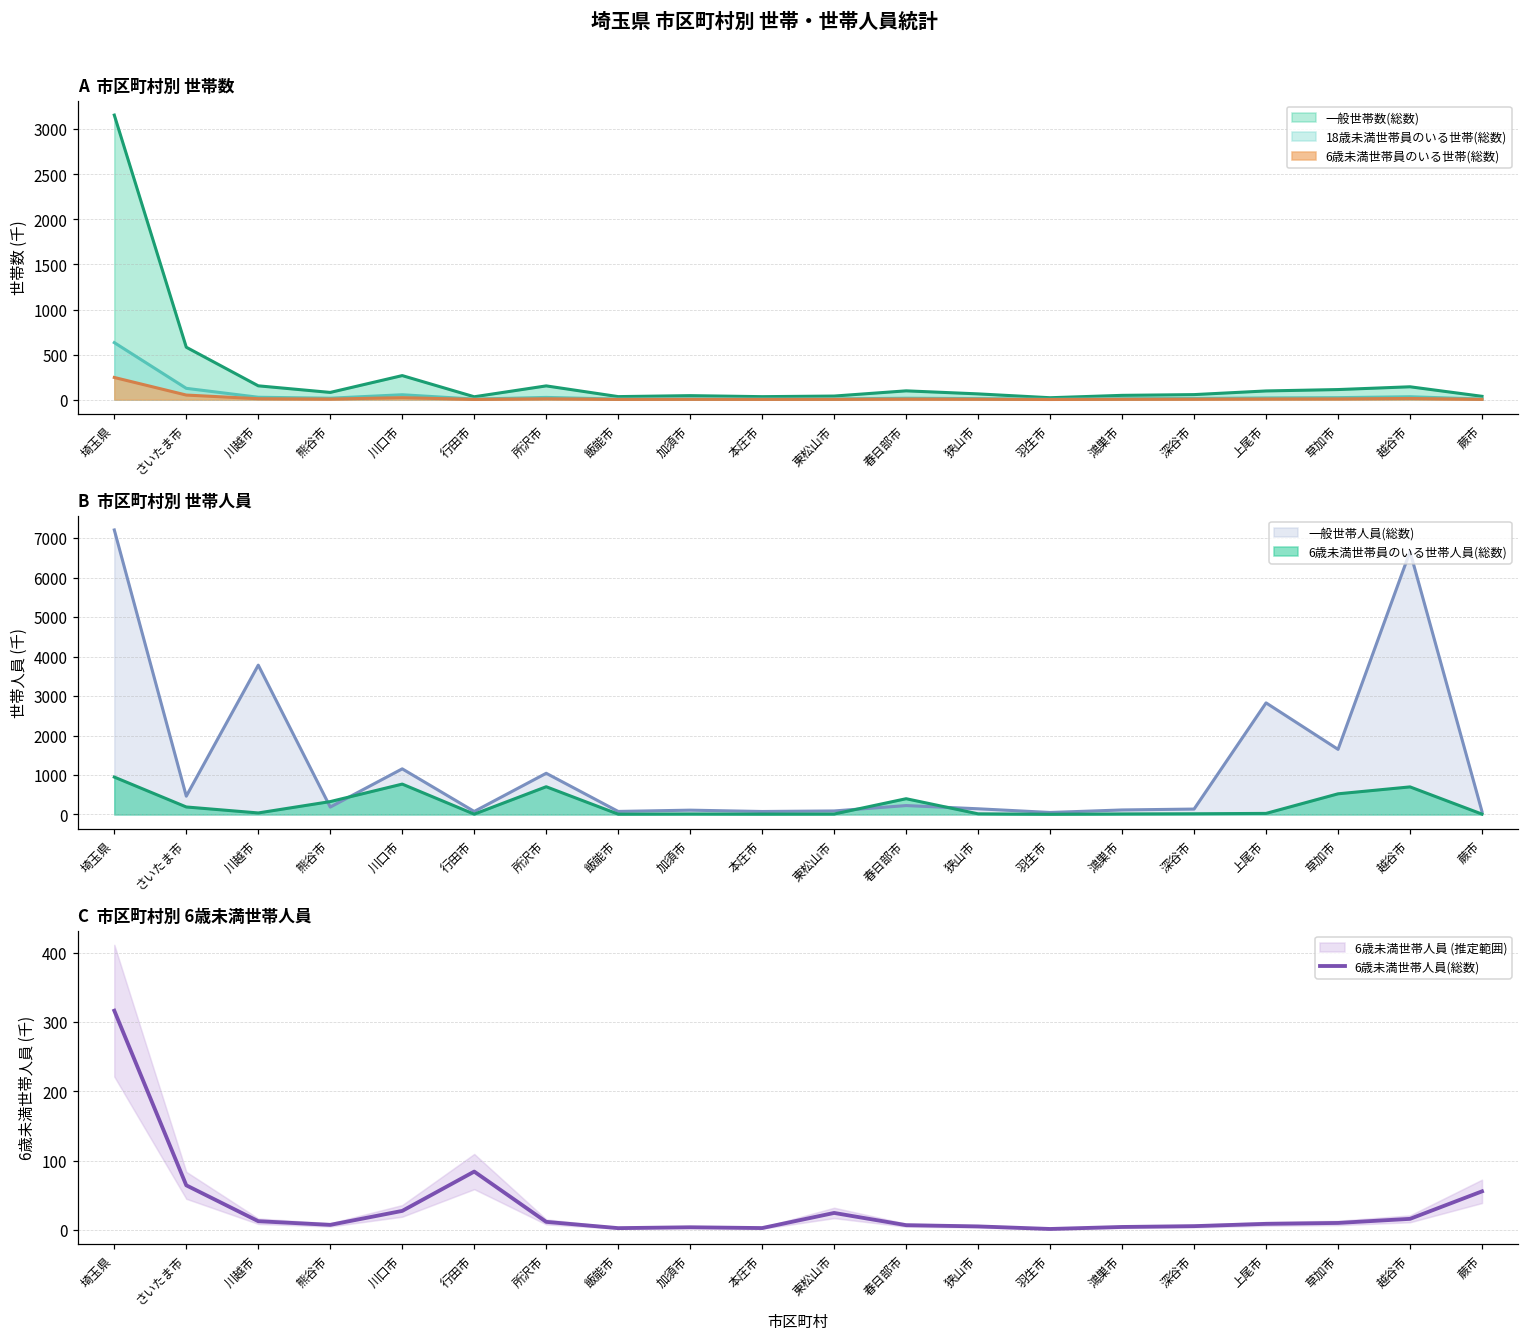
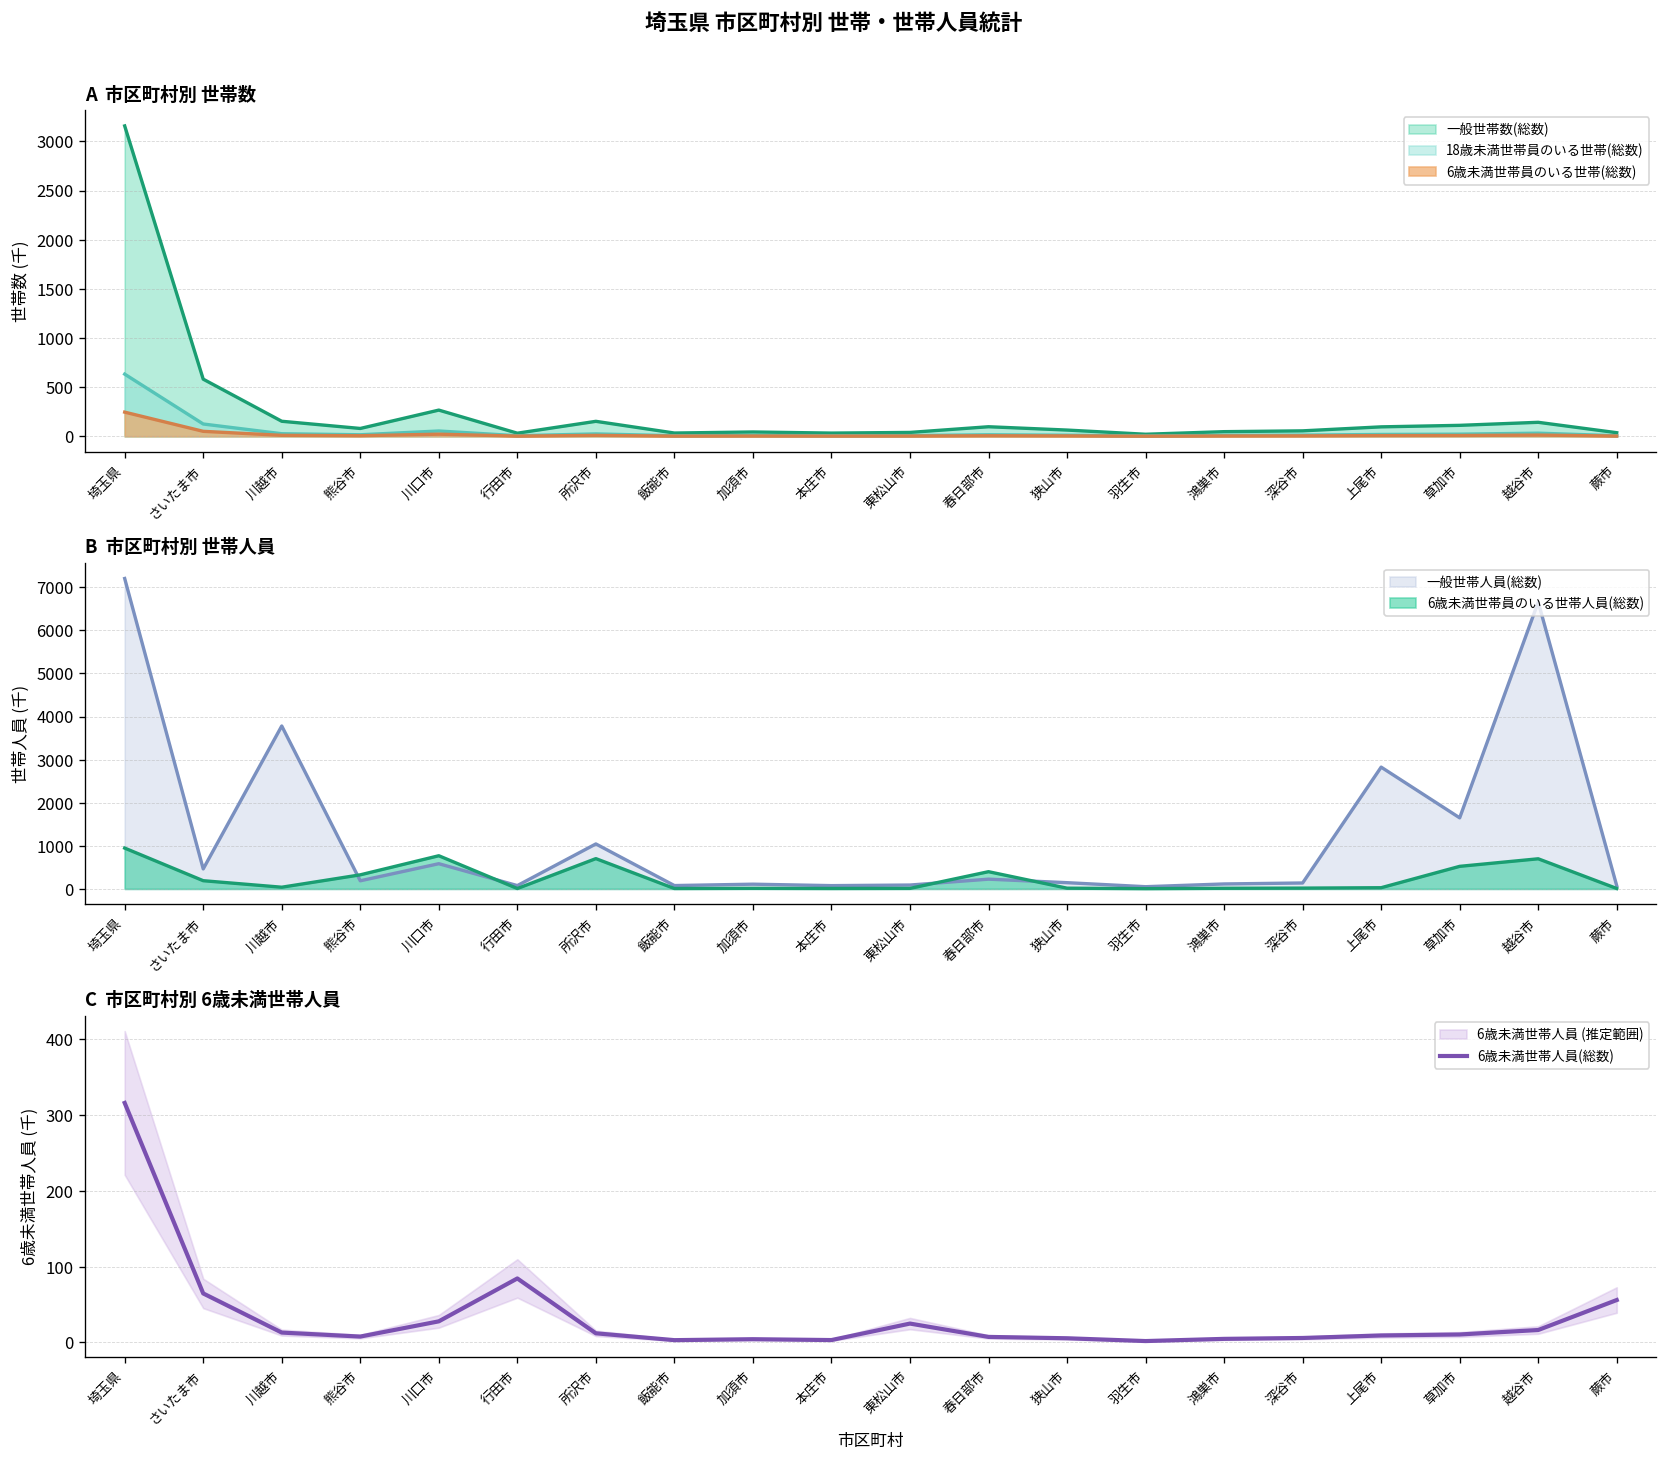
  {
    "A 市区町村別 世帯数": {
      "6歳未満世帯員のいる世帯(総数)": {
        "埼玉県": 200,
        "さいたま市": 100,
        "川口市": 0
      }
    },
    "B 市区町村別 世帯人員": {
      "一般世帯人員(総数)": {
        "埼玉県": 7200,
        "さいたま市": 500,
        "川越市": 3800,
        "熊谷市": 200,
-       "川口市": 1200,
+       "川口市": 600,
        "所沢市": 1000,
        "加須市": 100,
        "東松山市": 100,
        "春日部市": 200,
        "狭山市": 100,
        "鴻巣市": 100,
        "深谷市": 100,
        "上尾市": 2800,
        "草加市": 1600
      },
      "6歳未満世帯員のいる世帯人員(総数)": {
        "埼玉県": 900,
        "さいたま市": 200,
        "川越市": 0,
        "熊谷市": 300,
        "川口市": 800,
        "所沢市": 700,
        "加須市": 0,
        "東松山市": 0,
        "春日部市": 400,
        "狭山市": 0,
        "鴻巣市": 0,
        "深谷市": 0,
        "上尾市": 0,
        "草加市": 500,
        "越谷市": 700
      }
    },
    "C 市区町村別 6歳未満世帯人員": {
      "6歳未満世帯人員(総数)": {
        "埼玉県": 320,
        "さいたま市": 60,
        "川口市": 30,
        "行田市": 80,
        "東松山市": 20,
        "越谷市": 20,
        "蕨市": 60
      }
    }
  }
